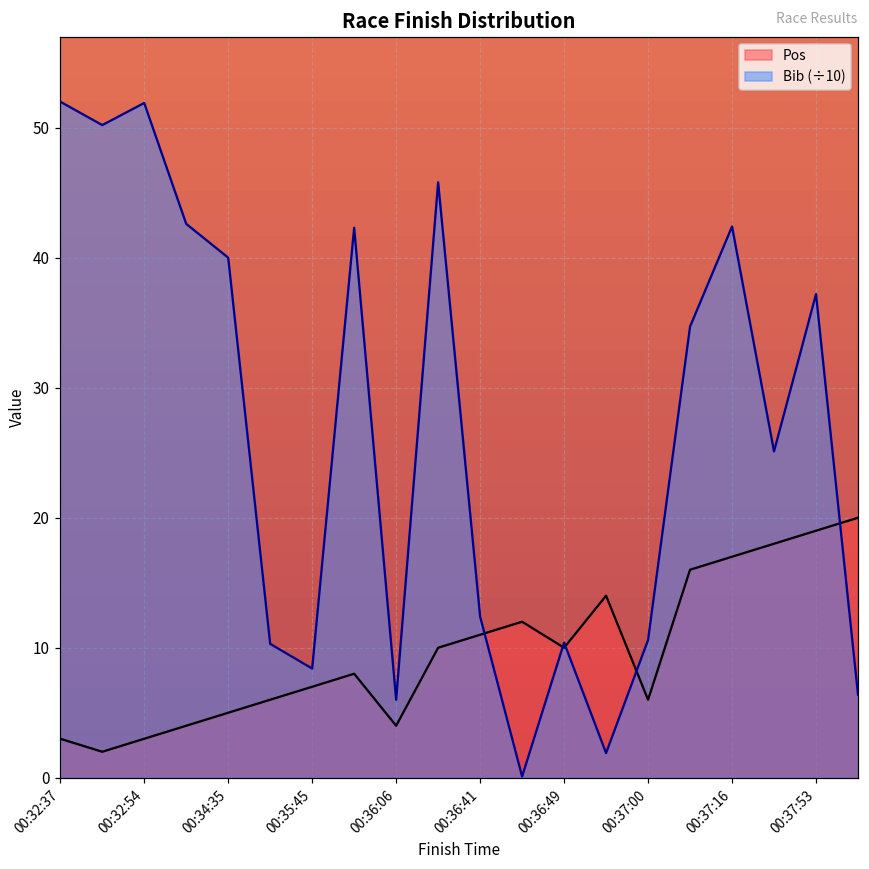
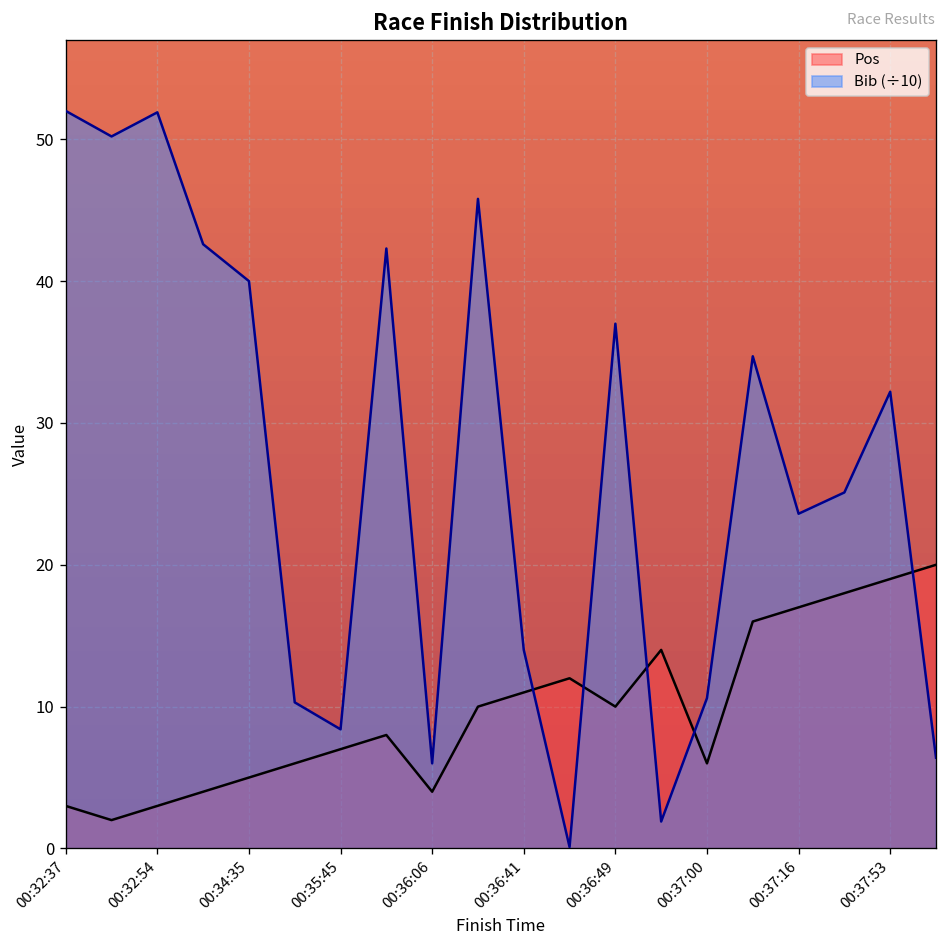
  {
    "Pos": {
      "00:32:37": 3.0,
      "00:32:54": 3.0,
      "00:34:35": 5.0,
      "00:35:45": 7.0,
      "00:36:06": 4.0,
      "00:36:41": 11.0,
      "00:36:49": 10.0,
      "00:37:00": 6.0,
      "00:37:16": 17.0,
      "00:37:53": 19.0
    },
    "Bib (÷10)": {
      "00:32:37": 52.0,
      "00:32:54": 51.9,
      "00:34:35": 40.0,
      "00:35:45": 8.4,
      "00:36:06": 6.0,
-     "00:36:41": 12.4,
-     "00:36:49": 10.4,
+     "00:36:41": 14.0,
+     "00:36:49": 37.0,
      "00:37:00": 10.6,
-     "00:37:16": 42.4,
-     "00:37:53": 37.2
+     "00:37:16": 23.6,
+     "00:37:53": 32.2
    }
  }
